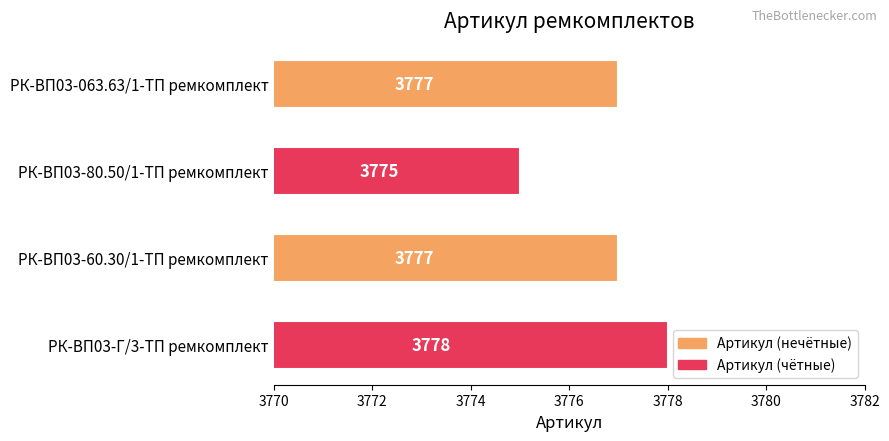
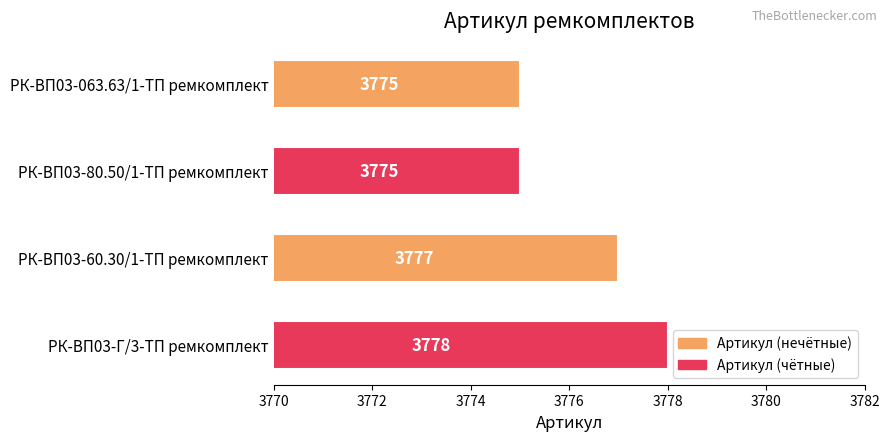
  {
-   "РК-ВП03-063.63/1-ТП ремкомплект": 3777,
+   "РК-ВП03-063.63/1-ТП ремкомплект": 3775,
    "РК-ВП03-80.50/1-ТП ремкомплект": 3775,
    "РК-ВП03-60.30/1-ТП ремкомплект": 3777,
    "РК-ВП03-Г/3-ТП ремкомплект": 3778
  }
